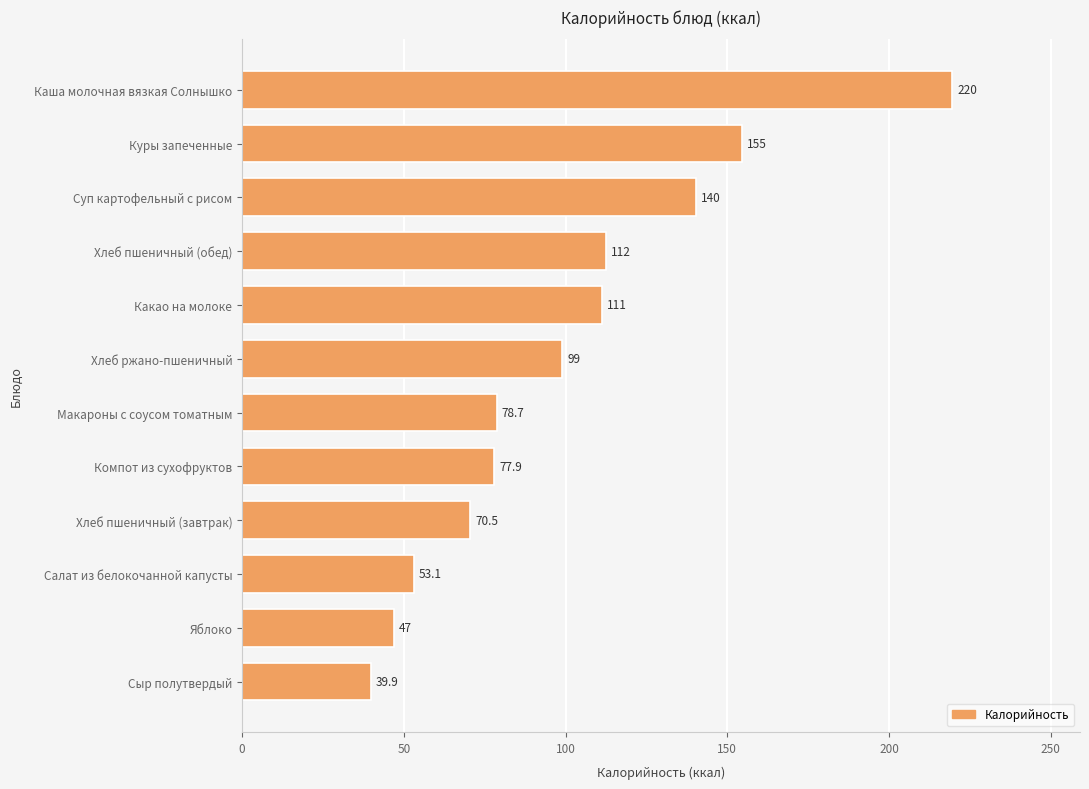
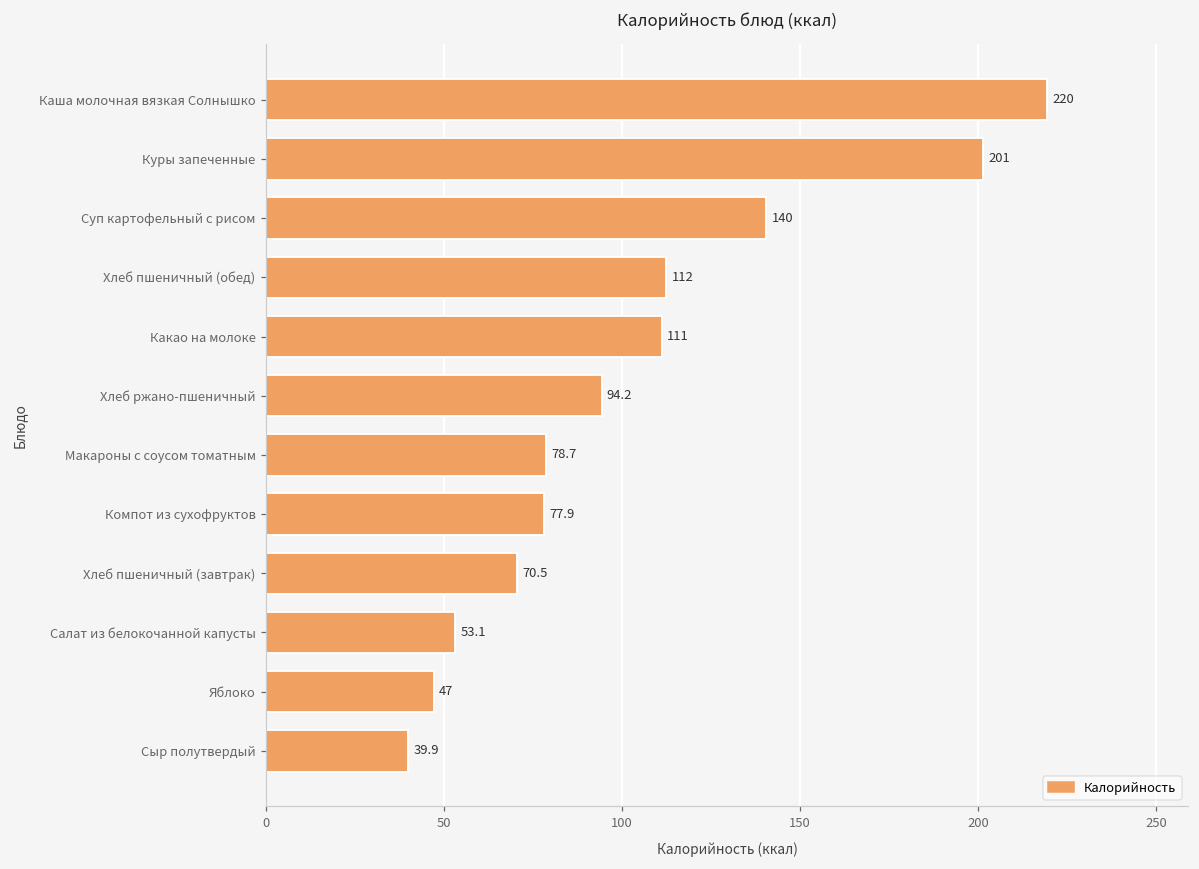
  {
    "Каша молочная вязкая Солнышко": 220,
-   "Куры запеченные": 155,
+   "Куры запеченные": 201,
    "Суп картофельный с рисом": 140,
    "Хлеб пшеничный (обед)": 112,
    "Какао на молоке": 111,
-   "Хлеб ржано-пшеничный": 99,
+   "Хлеб ржано-пшеничный": 94.2,
    "Макароны с соусом томатным": 78.7,
    "Компот из сухофруктов": 77.9,
    "Хлеб пшеничный (завтрак)": 70.5,
    "Салат из белокочанной капусты": 53.1,
    "Яблоко": 47,
    "Сыр полутвердый": 39.9
  }
